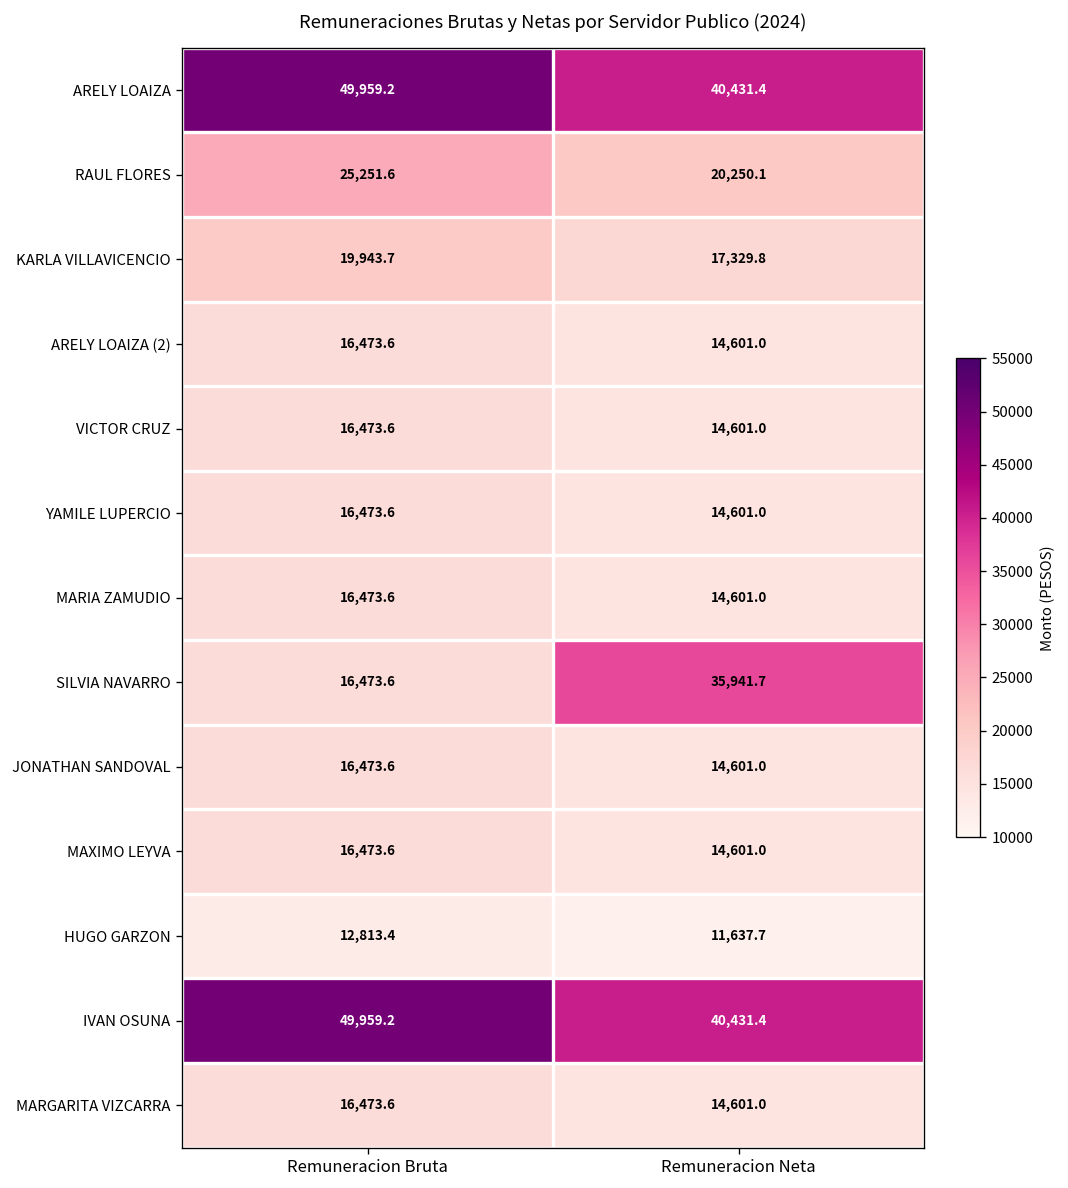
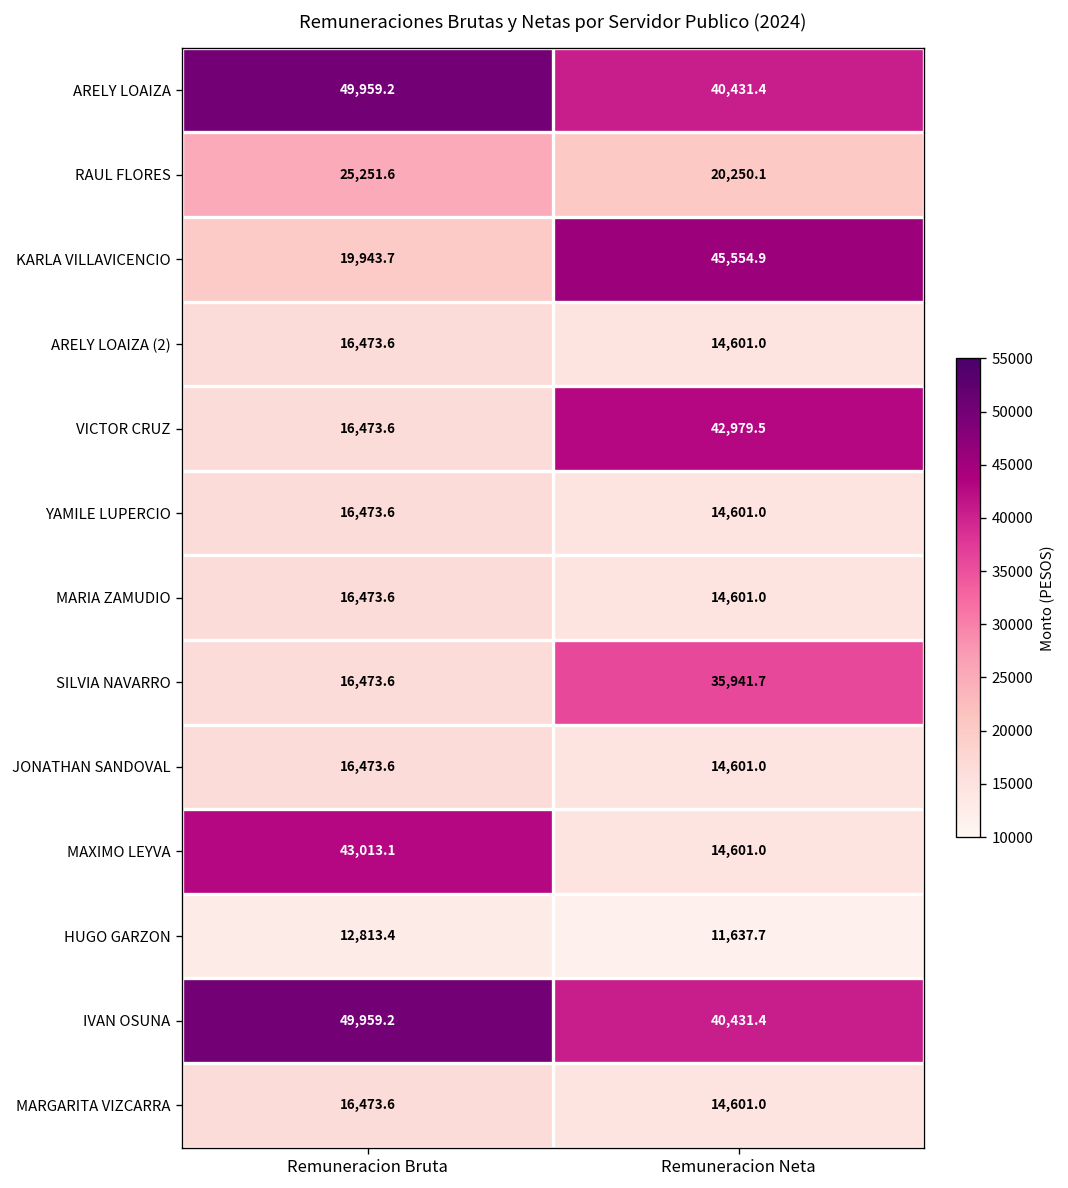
  {
    "ARELY LOAIZA": {
      "Remuneracion Bruta": "49,959.2",
      "Remuneracion Neta": "40,431.4"
    },
    "RAUL FLORES": {
      "Remuneracion Bruta": "25,251.6",
      "Remuneracion Neta": "20,250.1"
    },
    "KARLA VILLAVICENCIO": {
      "Remuneracion Bruta": "19,943.7",
-     "Remuneracion Neta": "17,329.8"
+     "Remuneracion Neta": "45,554.9"
    },
    "ARELY LOAIZA (2)": {
      "Remuneracion Bruta": "16,473.6",
      "Remuneracion Neta": "14,601.0"
    },
    "VICTOR CRUZ": {
      "Remuneracion Bruta": "16,473.6",
-     "Remuneracion Neta": "14,601.0"
+     "Remuneracion Neta": "42,979.5"
    },
    "YAMILE LUPERCIO": {
      "Remuneracion Bruta": "16,473.6",
      "Remuneracion Neta": "14,601.0"
    },
    "MARIA ZAMUDIO": {
      "Remuneracion Bruta": "16,473.6",
      "Remuneracion Neta": "14,601.0"
    },
    "SILVIA NAVARRO": {
      "Remuneracion Bruta": "16,473.6",
      "Remuneracion Neta": "35,941.7"
    },
    "JONATHAN SANDOVAL": {
      "Remuneracion Bruta": "16,473.6",
      "Remuneracion Neta": "14,601.0"
    },
    "MAXIMO LEYVA": {
-     "Remuneracion Bruta": "16,473.6",
+     "Remuneracion Bruta": "43,013.1",
      "Remuneracion Neta": "14,601.0"
    },
    "HUGO GARZON": {
      "Remuneracion Bruta": "12,813.4",
      "Remuneracion Neta": "11,637.7"
    },
    "IVAN OSUNA": {
      "Remuneracion Bruta": "49,959.2",
      "Remuneracion Neta": "40,431.4"
    },
    "MARGARITA VIZCARRA": {
      "Remuneracion Bruta": "16,473.6",
      "Remuneracion Neta": "14,601.0"
    }
  }
